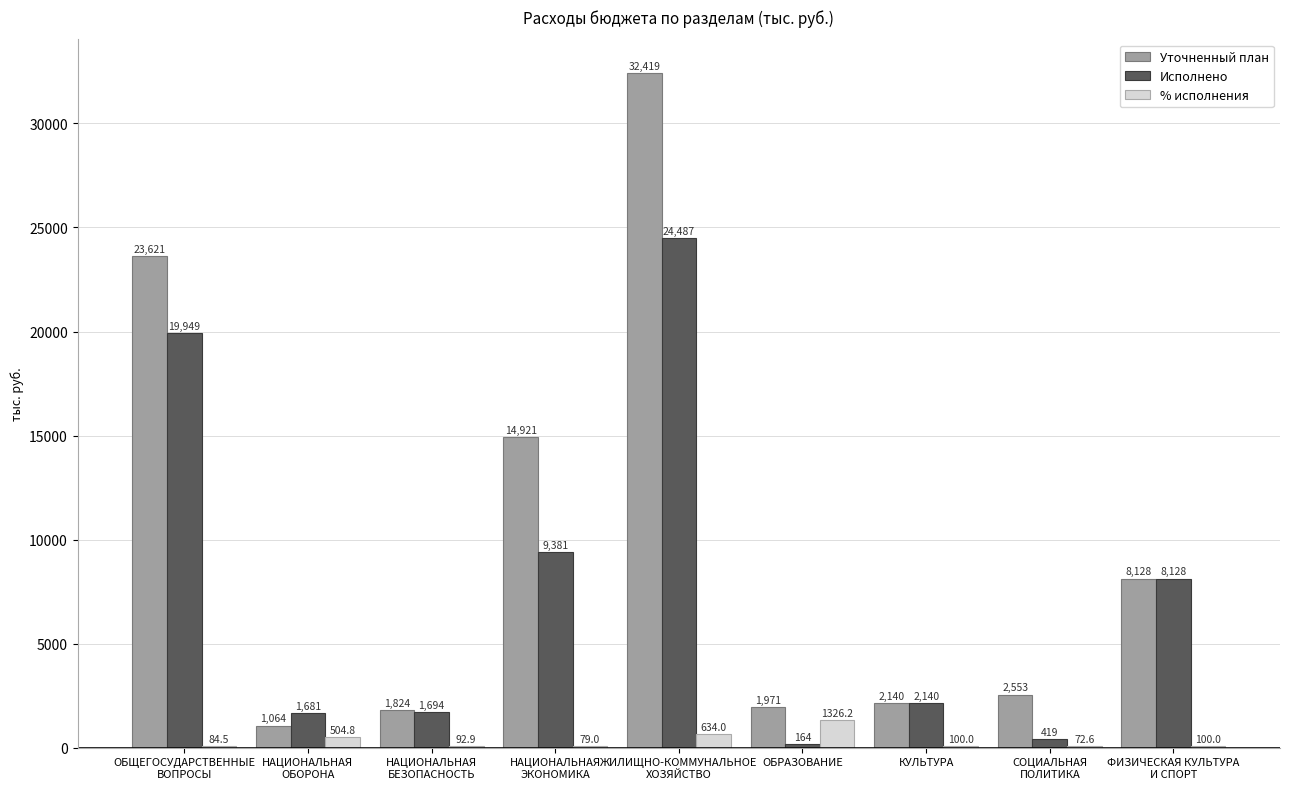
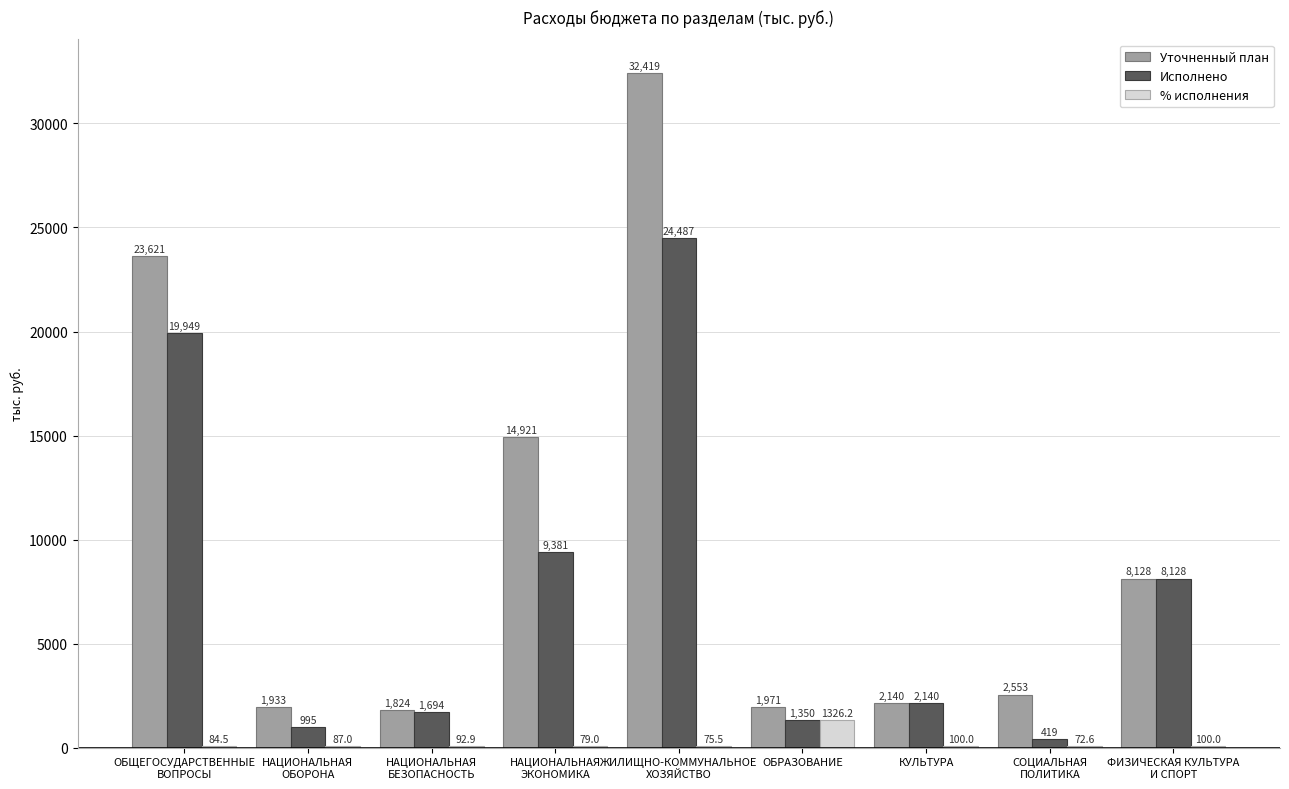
  {
    "Уточненный план": {
      "ОБЩЕГОСУДАРСТВЕННЫЕ ВОПРОСЫ": "23,621",
-     "НАЦИОНАЛЬНАЯ ОБОРОНА": "1,064",
+     "НАЦИОНАЛЬНАЯ ОБОРОНА": "1,933",
      "НАЦИОНАЛЬНАЯ БЕЗОПАСНОСТЬ": "1,824",
      "НАЦИОНАЛЬНАЯ ЭКОНОМИКА": "14,921",
      "ЖИЛИЩНО-КОММУНАЛЬНОЕ ХОЗЯЙСТВО": "32,419",
      "ОБРАЗОВАНИЕ": "1,971",
      "КУЛЬТУРА": "2,140",
      "СОЦИАЛЬНАЯ ПОЛИТИКА": "2,553",
      "ФИЗИЧЕСКАЯ КУЛЬТУРА И СПОРТ": "8,128"
    },
    "Исполнено": {
      "ОБЩЕГОСУДАРСТВЕННЫЕ ВОПРОСЫ": "19,949",
-     "НАЦИОНАЛЬНАЯ ОБОРОНА": "1,681",
+     "НАЦИОНАЛЬНАЯ ОБОРОНА": "995",
      "НАЦИОНАЛЬНАЯ БЕЗОПАСНОСТЬ": "1,694",
      "НАЦИОНАЛЬНАЯ ЭКОНОМИКА": "9,381",
      "ЖИЛИЩНО-КОММУНАЛЬНОЕ ХОЗЯЙСТВО": "24,487",
-     "ОБРАЗОВАНИЕ": "164",
+     "ОБРАЗОВАНИЕ": "1,350",
      "КУЛЬТУРА": "2,140",
      "СОЦИАЛЬНАЯ ПОЛИТИКА": "419",
      "ФИЗИЧЕСКАЯ КУЛЬТУРА И СПОРТ": "8,128"
    },
    "% исполнения": {
      "ОБЩЕГОСУДАРСТВЕННЫЕ ВОПРОСЫ": "84.5",
-     "НАЦИОНАЛЬНАЯ ОБОРОНА": "504.8",
+     "НАЦИОНАЛЬНАЯ ОБОРОНА": "87.0",
      "НАЦИОНАЛЬНАЯ БЕЗОПАСНОСТЬ": "92.9",
      "НАЦИОНАЛЬНАЯ ЭКОНОМИКА": "79.0",
-     "ЖИЛИЩНО-КОММУНАЛЬНОЕ ХОЗЯЙСТВО": "634.0",
+     "ЖИЛИЩНО-КОММУНАЛЬНОЕ ХОЗЯЙСТВО": "75.5",
      "ОБРАЗОВАНИЕ": "1326.2",
      "КУЛЬТУРА": "100.0",
      "СОЦИАЛЬНАЯ ПОЛИТИКА": "72.6",
      "ФИЗИЧЕСКАЯ КУЛЬТУРА И СПОРТ": "100.0"
    }
  }
